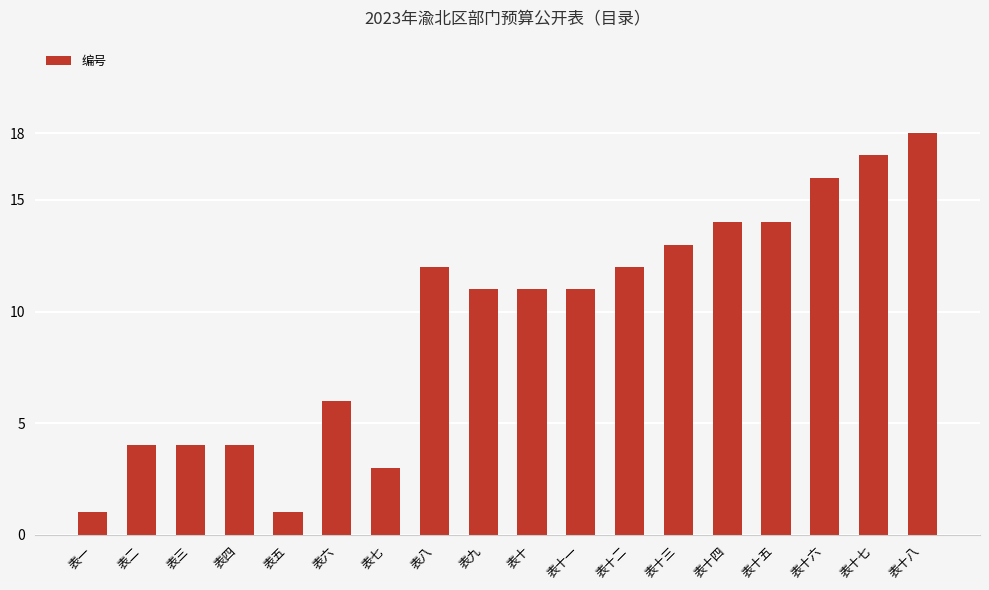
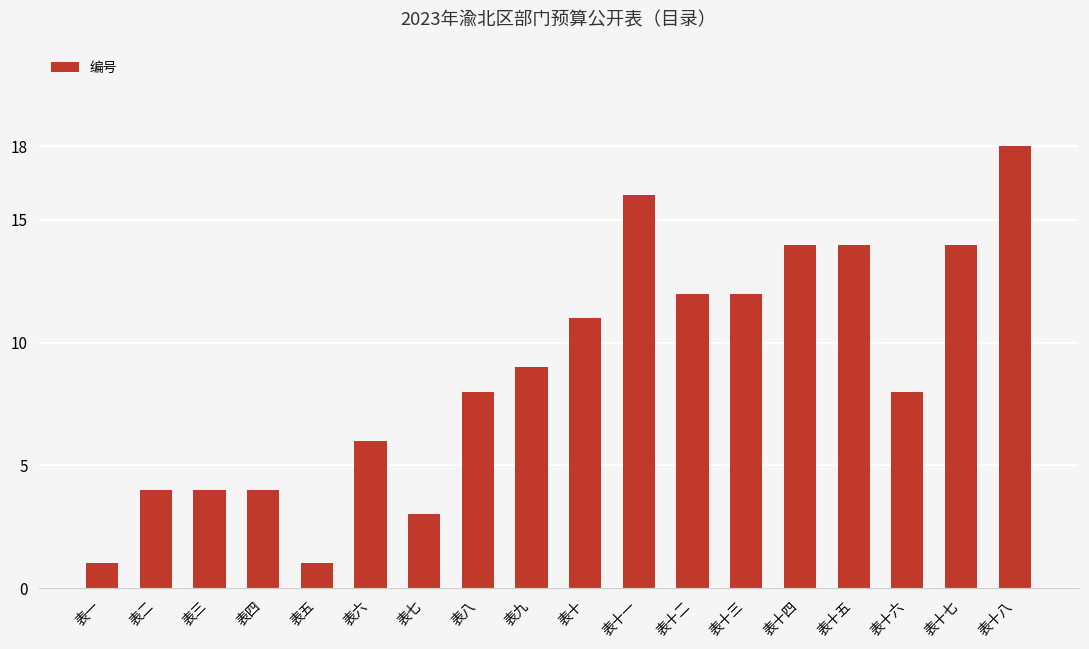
  {
    "表一": 1,
    "表二": 4,
    "表三": 4,
    "表四": 4,
    "表五": 1,
    "表六": 6,
    "表七": 3,
-   "表八": 12,
-   "表九": 11,
+   "表八": 8,
+   "表九": 9,
    "表十": 11,
-   "表十一": 11,
+   "表十一": 16,
    "表十二": 12,
-   "表十三": 13,
+   "表十三": 12,
    "表十四": 14,
    "表十五": 14,
-   "表十六": 16,
-   "表十七": 17,
+   "表十六": 8,
+   "表十七": 14,
    "表十八": 18
  }
